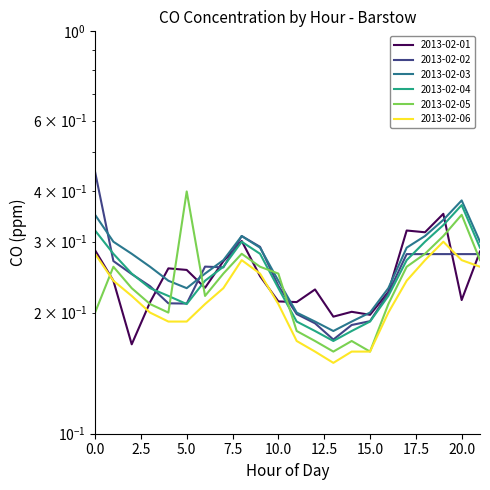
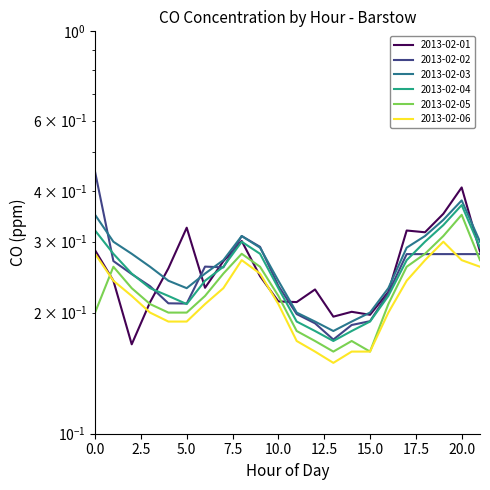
  {
    "2013-02-01": {
      "0.0": 0.29,
-     "5.0": 0.26,
+     "5.0": 0.33,
      "10.0": 0.21,
-     "20.0": 0.21
+     "20.0": 0.41
    },
    "2013-02-05": {
      "0.0": 0.20,
-     "5.0": 0.4,
-     "10.0": 0.25,
+     "5.0": 0.2,
+     "10.0": 0.22,
      "20.0": 0.35
    },
    "2013-02-06": {
      "0.0": 0.28,
      "5.0": 0.19,
      "10.0": 0.21,
      "20.0": 0.27
    }
  }
